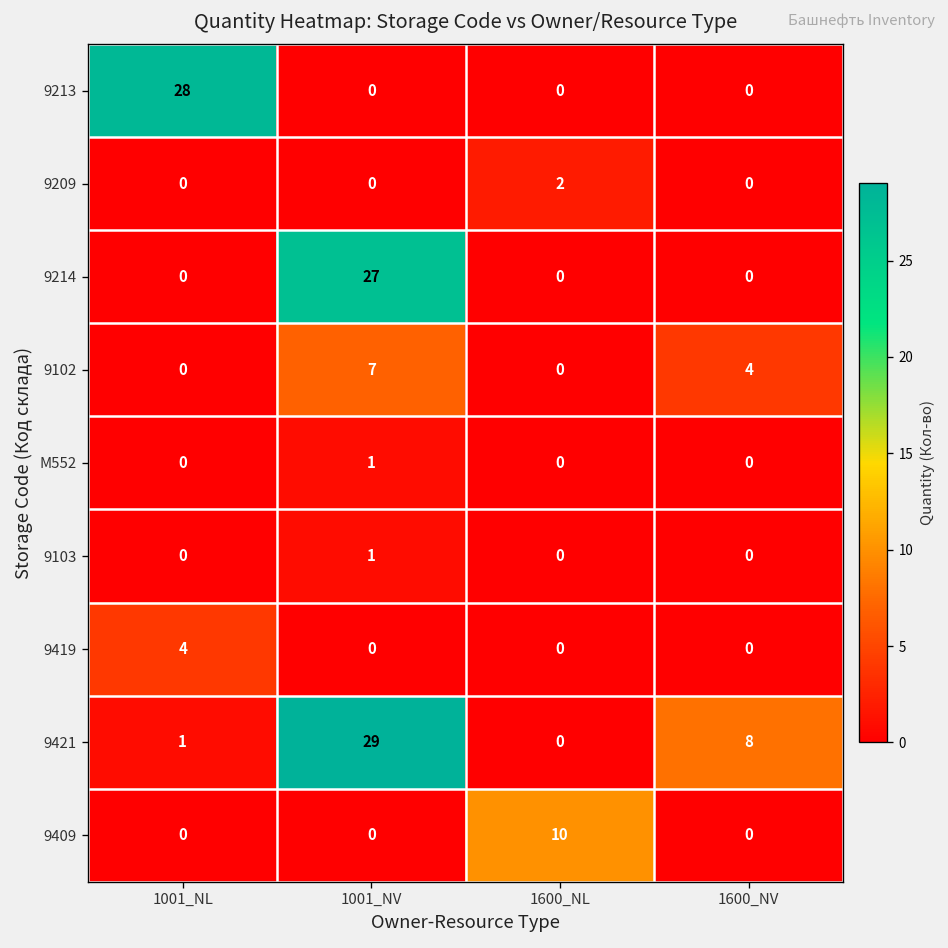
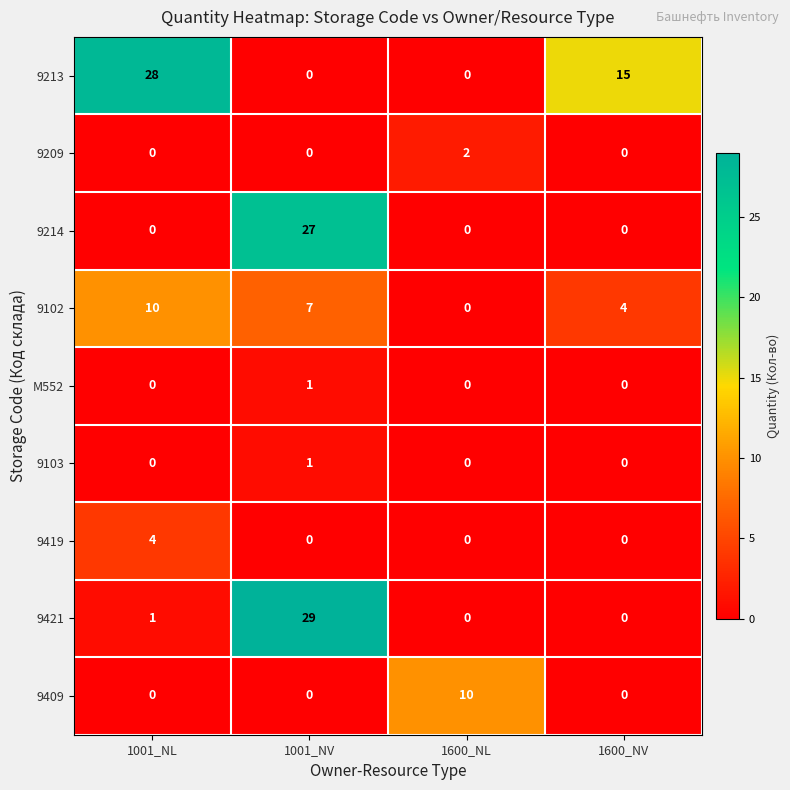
  {
    "9213": {
      "1001_NL": 28,
      "1001_NV": 0,
      "1600_NL": 0,
-     "1600_NV": 0
+     "1600_NV": 15
    },
    "9209": {
      "1001_NL": 0,
      "1001_NV": 0,
      "1600_NL": 2,
      "1600_NV": 0
    },
    "9214": {
      "1001_NL": 0,
      "1001_NV": 27,
      "1600_NL": 0,
      "1600_NV": 0
    },
    "9102": {
-     "1001_NL": 0,
+     "1001_NL": 10,
      "1001_NV": 7,
      "1600_NL": 0,
      "1600_NV": 4
    },
    "M552": {
      "1001_NL": 0,
      "1001_NV": 1,
      "1600_NL": 0,
      "1600_NV": 0
    },
    "9103": {
      "1001_NL": 0,
      "1001_NV": 1,
      "1600_NL": 0,
      "1600_NV": 0
    },
    "9419": {
      "1001_NL": 4,
      "1001_NV": 0,
      "1600_NL": 0,
      "1600_NV": 0
    },
    "9421": {
      "1001_NL": 1,
      "1001_NV": 29,
      "1600_NL": 0,
-     "1600_NV": 8
+     "1600_NV": 0
    },
    "9409": {
      "1001_NL": 0,
      "1001_NV": 0,
      "1600_NL": 10,
      "1600_NV": 0
    }
  }
